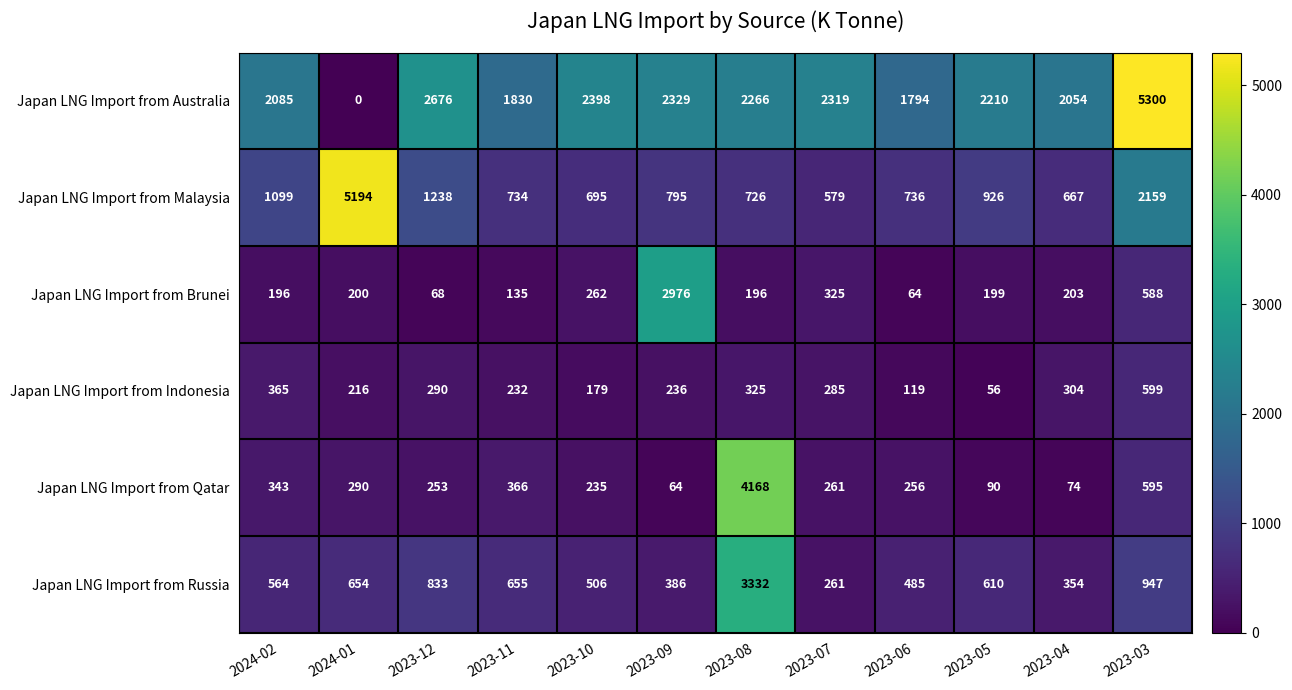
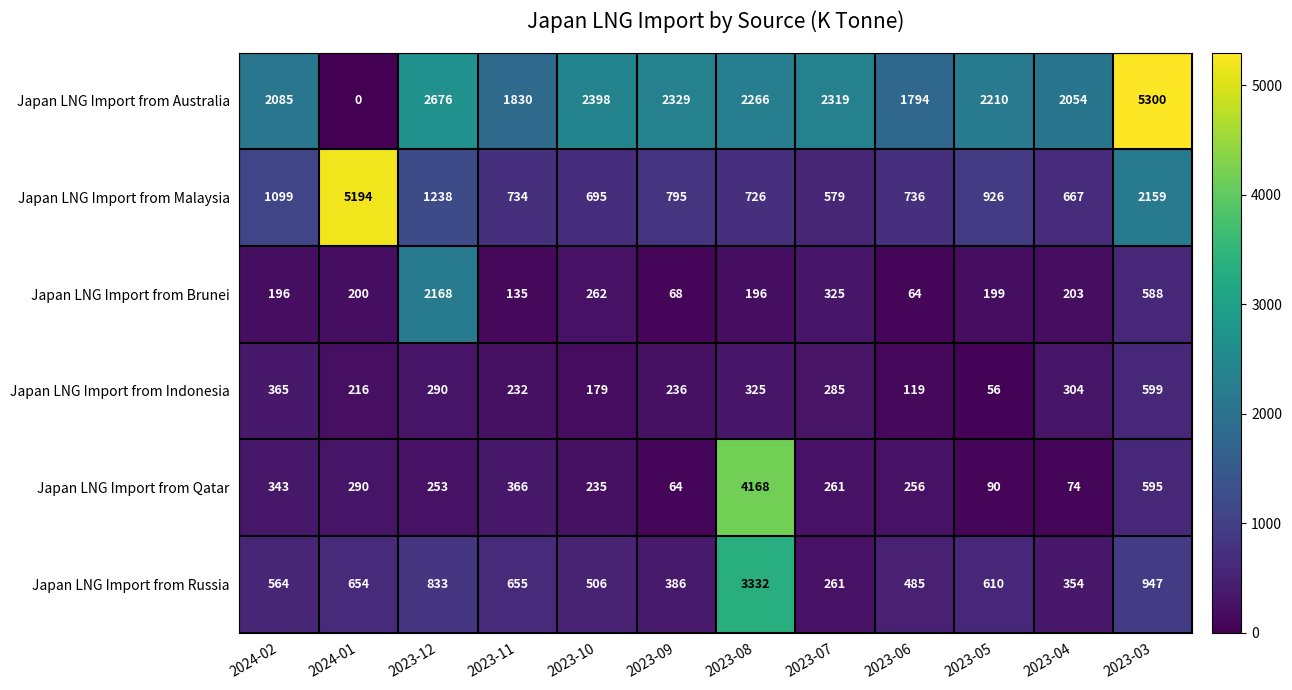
  {
    "Japan LNG Import from Australia": {
      "2024-02": 2085,
      "2024-01": 0,
      "2023-12": 2676,
      "2023-11": 1830,
      "2023-10": 2398,
      "2023-09": 2329,
      "2023-08": 2266,
      "2023-07": 2319,
      "2023-06": 1794,
      "2023-05": 2210,
      "2023-04": 2054,
      "2023-03": 5300
    },
    "Japan LNG Import from Malaysia": {
      "2024-02": 1099,
      "2024-01": 5194,
      "2023-12": 1238,
      "2023-11": 734,
      "2023-10": 695,
      "2023-09": 795,
      "2023-08": 726,
      "2023-07": 579,
      "2023-06": 736,
      "2023-05": 926,
      "2023-04": 667,
      "2023-03": 2159
    },
    "Japan LNG Import from Brunei": {
      "2024-02": 196,
      "2024-01": 200,
-     "2023-12": 68,
+     "2023-12": 2168,
      "2023-11": 135,
      "2023-10": 262,
-     "2023-09": 2976,
+     "2023-09": 68,
      "2023-08": 196,
      "2023-07": 325,
      "2023-06": 64,
      "2023-05": 199,
      "2023-04": 203,
      "2023-03": 588
    },
    "Japan LNG Import from Indonesia": {
      "2024-02": 365,
      "2024-01": 216,
      "2023-12": 290,
      "2023-11": 232,
      "2023-10": 179,
      "2023-09": 236,
      "2023-08": 325,
      "2023-07": 285,
      "2023-06": 119,
      "2023-05": 56,
      "2023-04": 304,
      "2023-03": 599
    },
    "Japan LNG Import from Qatar": {
      "2024-02": 343,
      "2024-01": 290,
      "2023-12": 253,
      "2023-11": 366,
      "2023-10": 235,
      "2023-09": 64,
      "2023-08": 4168,
      "2023-07": 261,
      "2023-06": 256,
      "2023-05": 90,
      "2023-04": 74,
      "2023-03": 595
    },
    "Japan LNG Import from Russia": {
      "2024-02": 564,
      "2024-01": 654,
      "2023-12": 833,
      "2023-11": 655,
      "2023-10": 506,
      "2023-09": 386,
      "2023-08": 3332,
      "2023-07": 261,
      "2023-06": 485,
      "2023-05": 610,
      "2023-04": 354,
      "2023-03": 947
    }
  }
